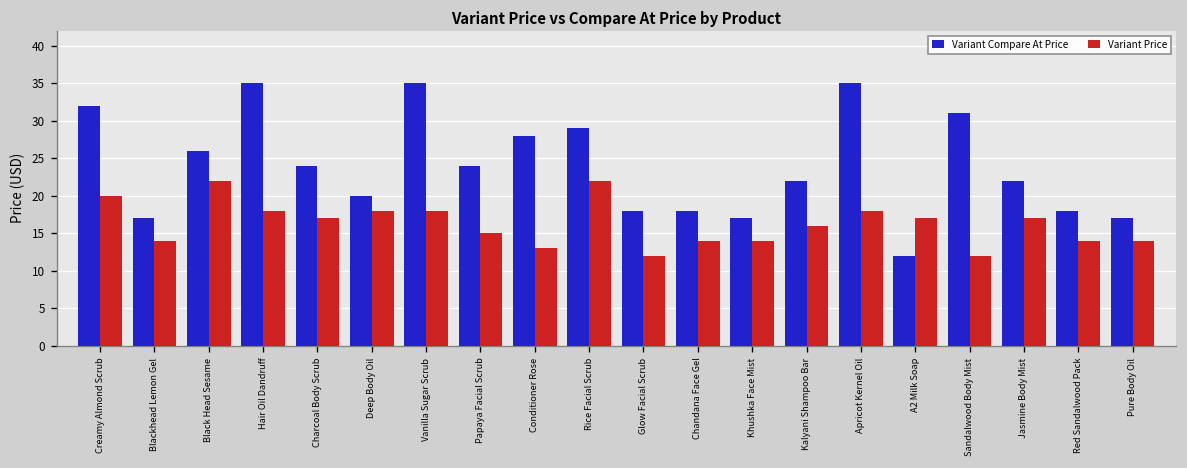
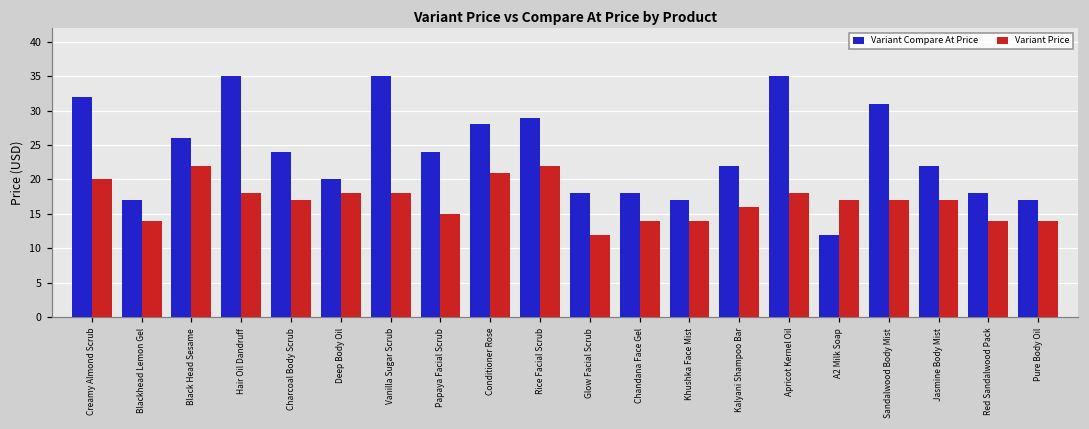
  {
    "Variant Compare At Price": {
      "Creamy Almond Scrub": 32,
      "Blackhead Lemon Gel": 17,
      "Black Head Sesame": 26,
      "Hair Oil Dandruff": 35,
      "Charcoal Body Scrub": 24,
      "Deep Body Oil": 20,
      "Vanilla Sugar Scrub": 35,
      "Papaya Facial Scrub": 24,
      "Conditioner Rose": 28,
      "Rice Facial Scrub": 29,
      "Glow Facial Scrub": 18,
      "Chandana Face Gel": 18,
      "Khushka Face Mist": 17,
      "Kalyani Shampoo Bar": 22,
      "Apricot Kernel Oil": 35,
      "A2 Milk Soap": 12,
      "Sandalwood Body Mist": 31,
      "Jasmine Body Mist": 22,
      "Red Sandalwood Pack": 18,
      "Pure Body Oil": 17
    },
    "Variant Price": {
      "Creamy Almond Scrub": 20,
      "Blackhead Lemon Gel": 14,
      "Black Head Sesame": 22,
      "Hair Oil Dandruff": 18,
      "Charcoal Body Scrub": 17,
      "Deep Body Oil": 18,
      "Vanilla Sugar Scrub": 18,
      "Papaya Facial Scrub": 15,
-     "Conditioner Rose": 13,
+     "Conditioner Rose": 21,
      "Rice Facial Scrub": 22,
      "Glow Facial Scrub": 12,
      "Chandana Face Gel": 14,
      "Khushka Face Mist": 14,
      "Kalyani Shampoo Bar": 16,
      "Apricot Kernel Oil": 18,
      "A2 Milk Soap": 17,
-     "Sandalwood Body Mist": 12,
+     "Sandalwood Body Mist": 17,
      "Jasmine Body Mist": 17,
      "Red Sandalwood Pack": 14,
      "Pure Body Oil": 14
    }
  }
